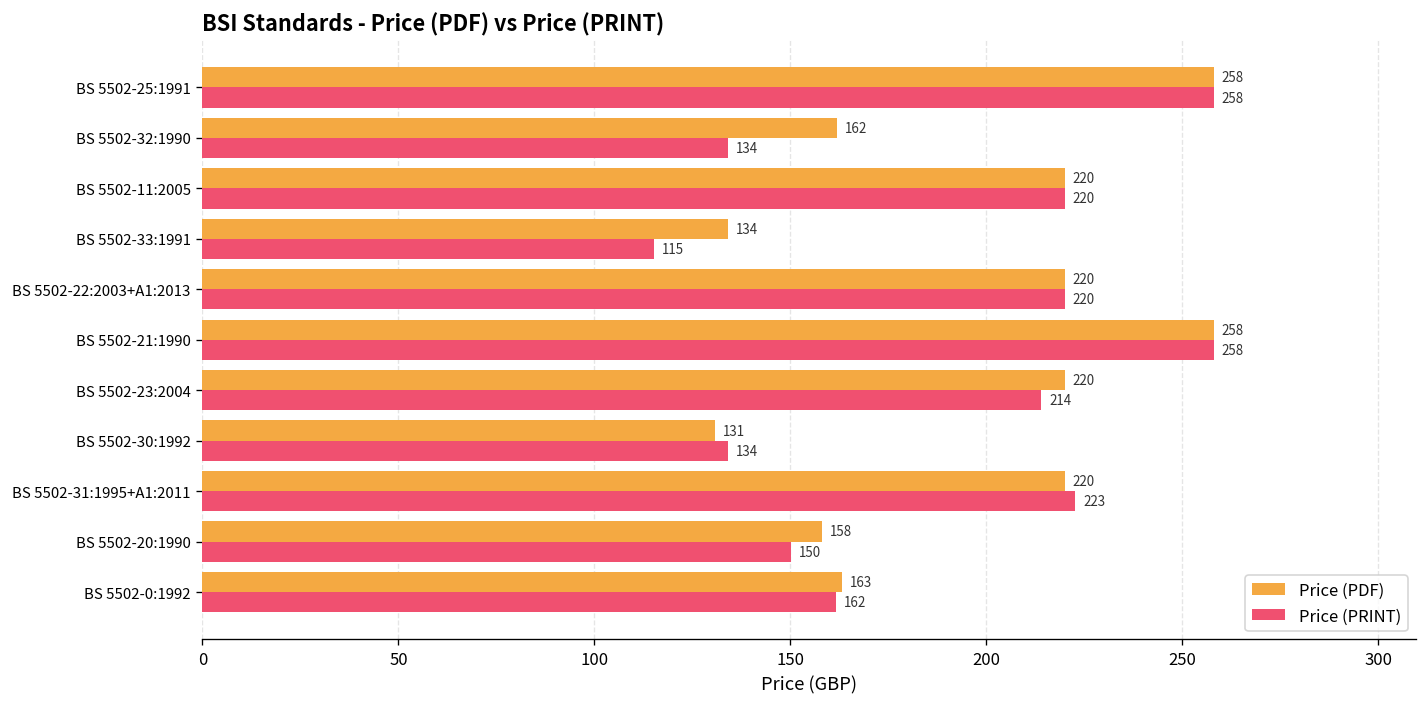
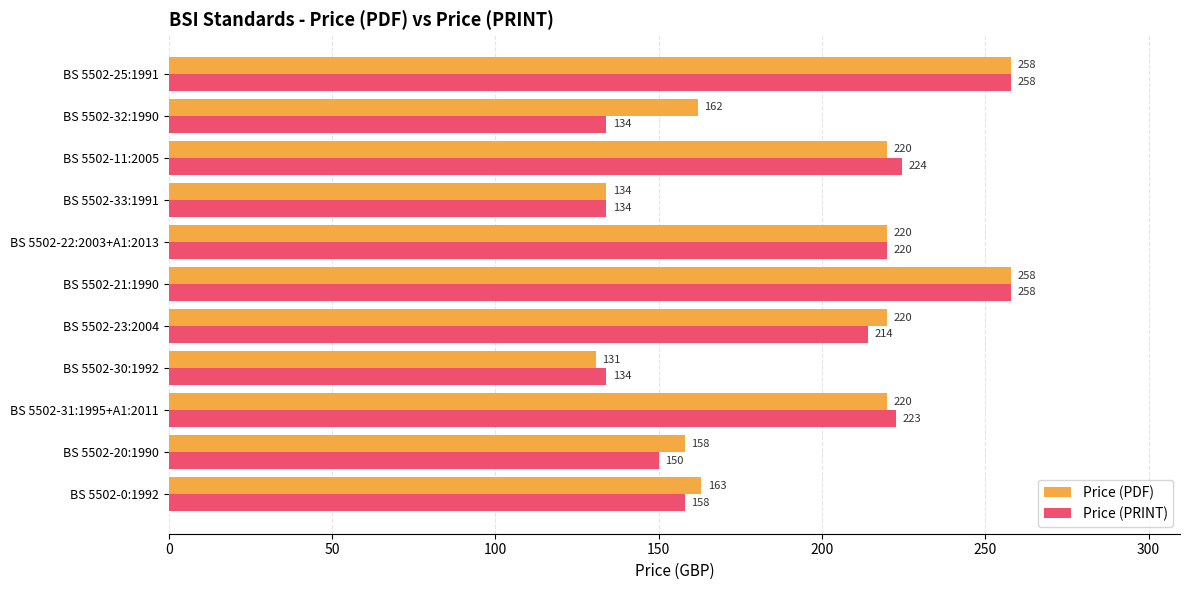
  {
    "Price (PDF)": {
      "BS 5502-25:1991": 258,
      "BS 5502-32:1990": 162,
      "BS 5502-11:2005": 220,
      "BS 5502-33:1991": 134,
      "BS 5502-22:2003+A1:2013": 220,
      "BS 5502-21:1990": 258,
      "BS 5502-23:2004": 220,
      "BS 5502-30:1992": 131,
      "BS 5502-31:1995+A1:2011": 220,
      "BS 5502-20:1990": 158,
      "BS 5502-0:1992": 163
    },
    "Price (PRINT)": {
      "BS 5502-25:1991": 258,
      "BS 5502-32:1990": 134,
-     "BS 5502-11:2005": 220,
-     "BS 5502-33:1991": 115,
+     "BS 5502-11:2005": 224,
+     "BS 5502-33:1991": 134,
      "BS 5502-22:2003+A1:2013": 220,
      "BS 5502-21:1990": 258,
      "BS 5502-23:2004": 214,
      "BS 5502-30:1992": 134,
      "BS 5502-31:1995+A1:2011": 223,
      "BS 5502-20:1990": 150,
-     "BS 5502-0:1992": 162
+     "BS 5502-0:1992": 158
    }
  }
